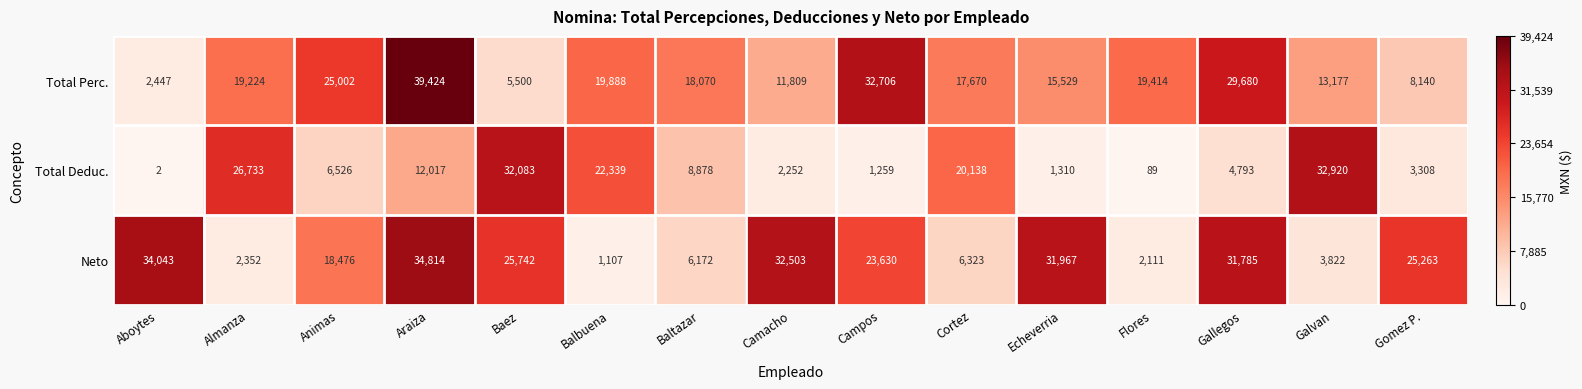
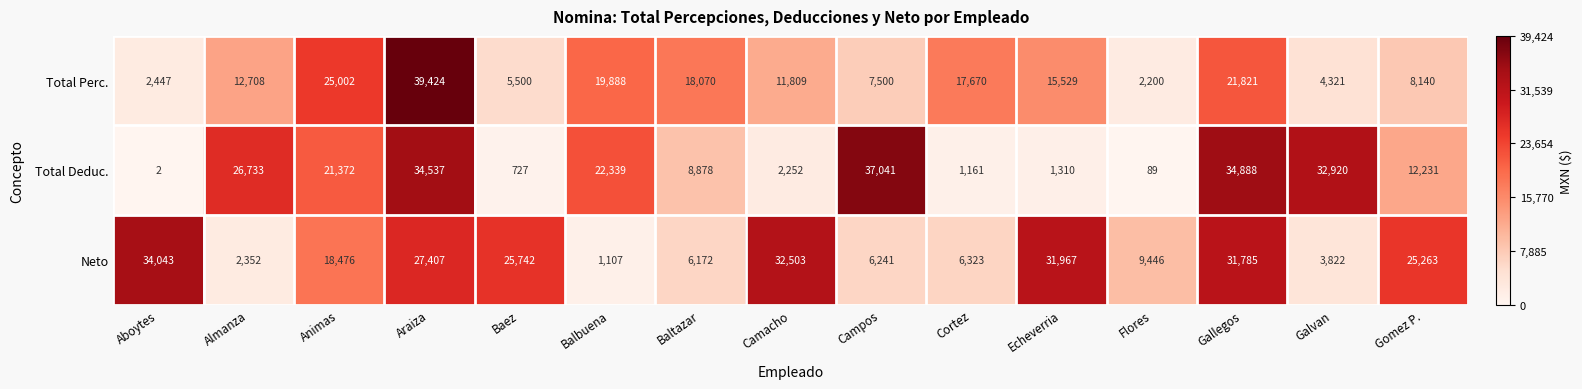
  {
    "Total Perc.": {
      "Aboytes": "2,447",
-     "Almanza": "19,224",
+     "Almanza": "12,708",
      "Animas": "25,002",
      "Araiza": "39,424",
      "Baez": "5,500",
      "Balbuena": "19,888",
      "Baltazar": "18,070",
      "Camacho": "11,809",
-     "Campos": "32,706",
+     "Campos": "7,500",
      "Cortez": "17,670",
      "Echeverria": "15,529",
-     "Flores": "19,414",
-     "Gallegos": "29,680",
-     "Galvan": "13,177",
+     "Flores": "2,200",
+     "Gallegos": "21,821",
+     "Galvan": "4,321",
      "Gomez P.": "8,140"
    },
    "Total Deduc.": {
      "Aboytes": "2",
      "Almanza": "26,733",
-     "Animas": "6,526",
-     "Araiza": "12,017",
-     "Baez": "32,083",
+     "Animas": "21,372",
+     "Araiza": "34,537",
+     "Baez": "727",
      "Balbuena": "22,339",
      "Baltazar": "8,878",
      "Camacho": "2,252",
-     "Campos": "1,259",
-     "Cortez": "20,138",
+     "Campos": "37,041",
+     "Cortez": "1,161",
      "Echeverria": "1,310",
      "Flores": "89",
-     "Gallegos": "4,793",
+     "Gallegos": "34,888",
      "Galvan": "32,920",
-     "Gomez P.": "3,308"
+     "Gomez P.": "12,231"
    },
    "Neto": {
      "Aboytes": "34,043",
      "Almanza": "2,352",
      "Animas": "18,476",
-     "Araiza": "34,814",
+     "Araiza": "27,407",
      "Baez": "25,742",
      "Balbuena": "1,107",
      "Baltazar": "6,172",
      "Camacho": "32,503",
-     "Campos": "23,630",
+     "Campos": "6,241",
      "Cortez": "6,323",
      "Echeverria": "31,967",
-     "Flores": "2,111",
+     "Flores": "9,446",
      "Gallegos": "31,785",
      "Galvan": "3,822",
      "Gomez P.": "25,263"
    }
  }
